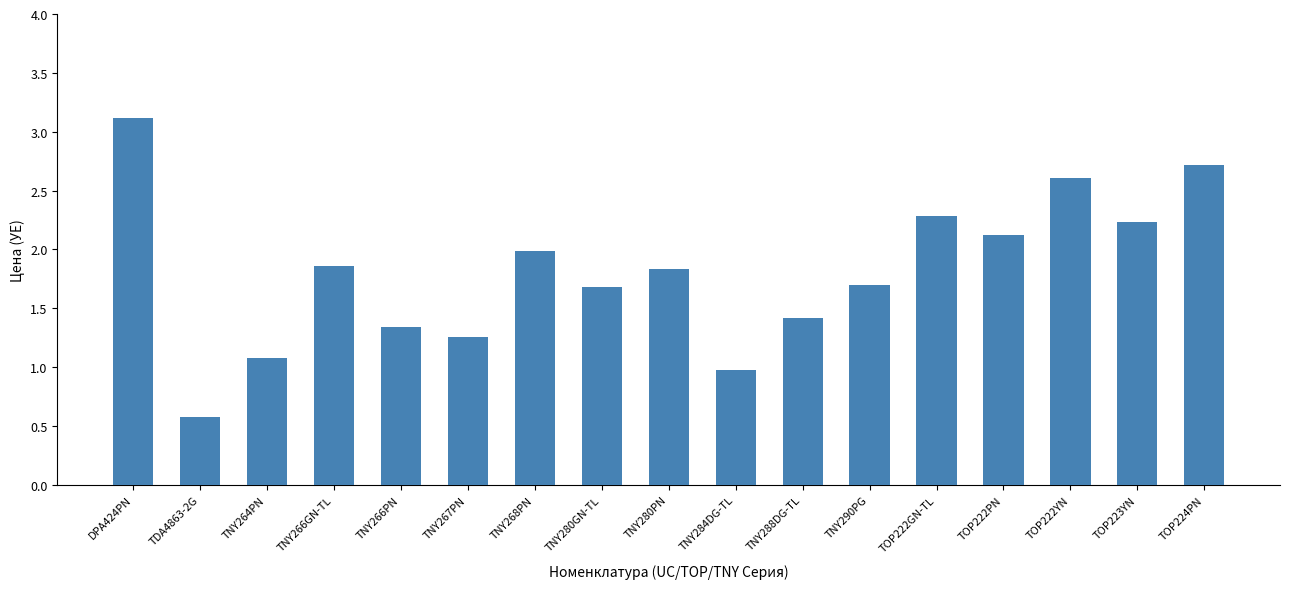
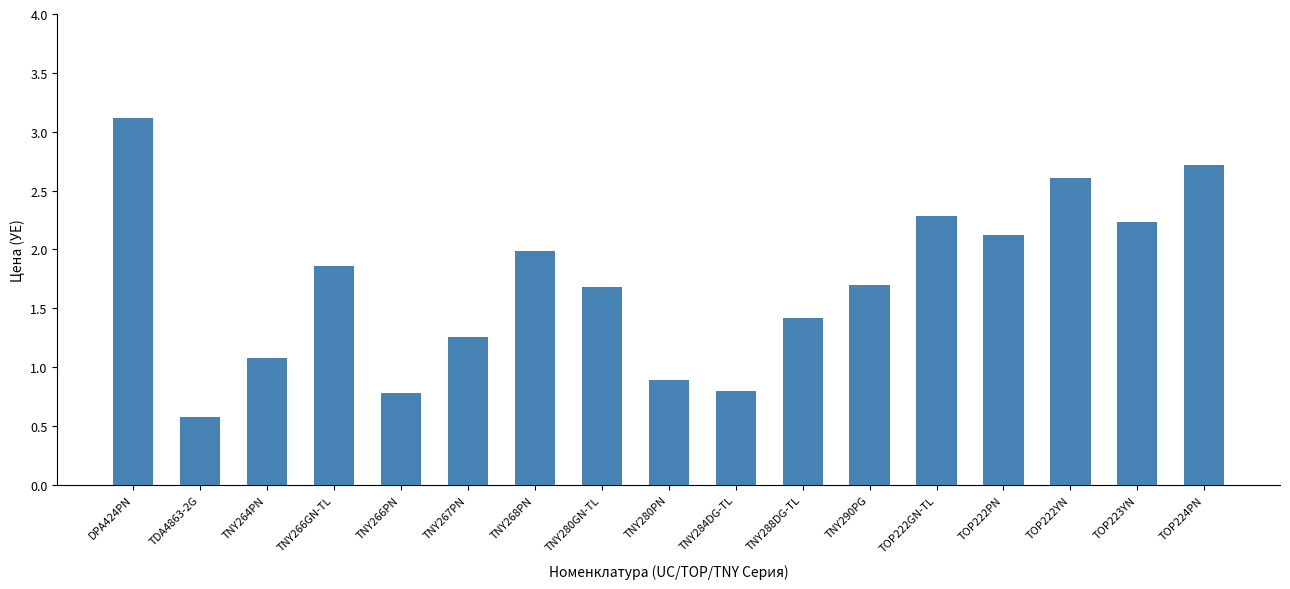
  {
    "DPA424PN": 3.12,
    "TDA4863-2G": 0.58,
    "TNY264PN": 1.08,
    "TNY266GN-TL": 1.86,
-   "TNY266PN": 1.34,
+   "TNY266PN": 0.78,
    "TNY267PN": 1.26,
    "TNY268PN": 1.99,
    "TNY280GN-TL": 1.68,
-   "TNY280PN": 1.83,
-   "TNY284DG-TL": 0.98,
+   "TNY280PN": 0.89,
+   "TNY284DG-TL": 0.80,
    "TNY288DG-TL": 1.42,
    "TNY290PG": 1.70,
    "TOP222GN-TL": 2.28,
    "TOP222PN": 2.12,
    "TOP222YN": 2.61,
    "TOP223YN": 2.23,
    "TOP224PN": 2.72
  }
